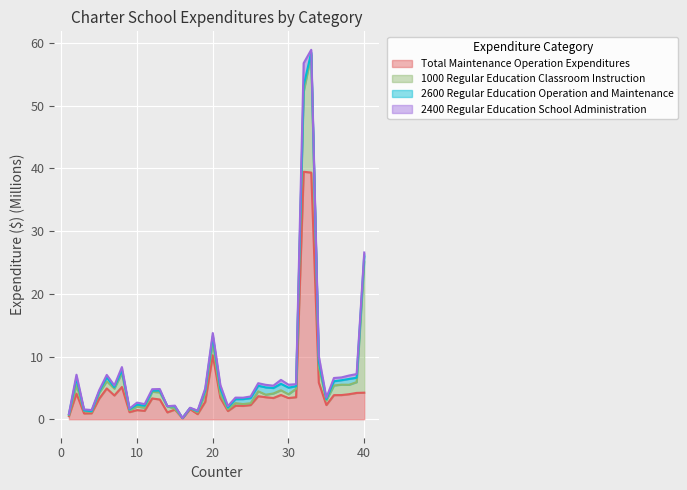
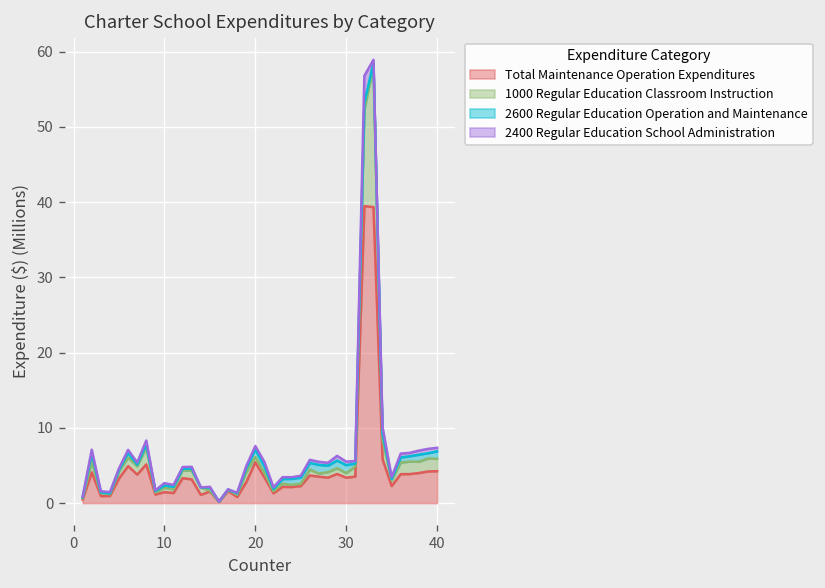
  {
    "Total Maintenance Operation Expenditures": {
      "10": 1,
-     "20": 10,
+     "20": 5,
      "30": 3,
      "40": 4
    },
    "1000 Regular Education Classroom Instruction": {
-     "20": 2,
+     "20": 1,
      "30": 1,
-     "40": 21
+     "40": 2
    },
    "2600 Regular Education Operation and Maintenance": {
      "20": 1,
      "30": 1,
      "40": 1
    },
    "2400 Regular Education School Administration": {
      "20": 0,
      "30": 0,
      "40": 0
    }
  }
